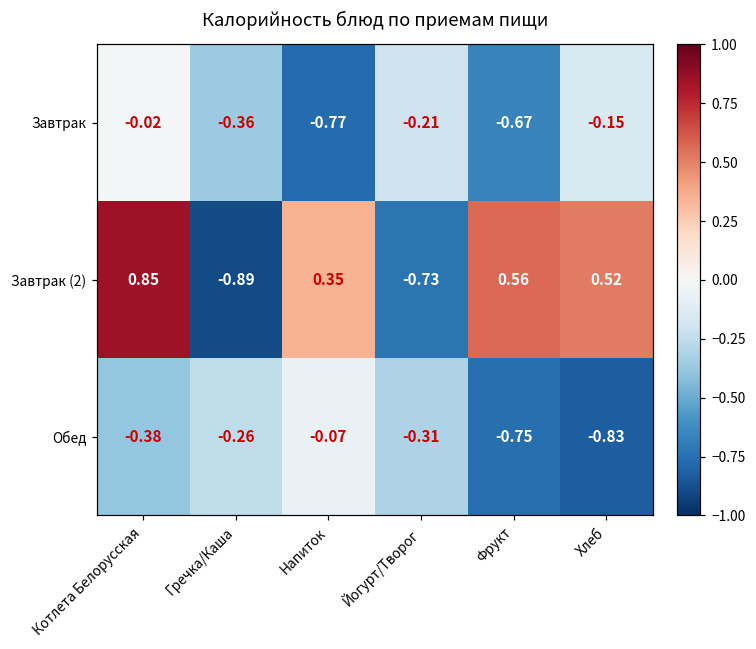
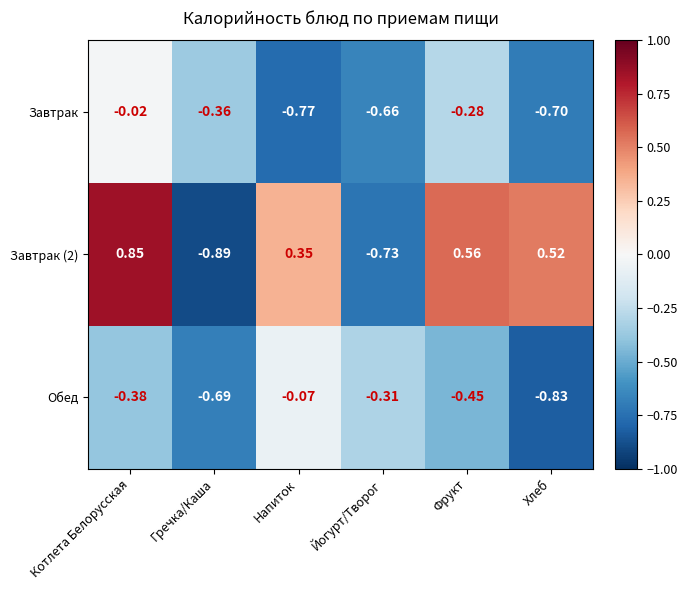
  {
    "Завтрак": {
      "Котлета Белорусская": -0.02,
      "Гречка/Каша": -0.36,
      "Напиток": -0.77,
-     "Йогурт/Творог": -0.21,
-     "Фрукт": -0.67,
-     "Хлеб": -0.15
+     "Йогурт/Творог": -0.66,
+     "Фрукт": -0.28,
+     "Хлеб": -0.70
    },
    "Завтрак (2)": {
      "Котлета Белорусская": 0.85,
      "Гречка/Каша": -0.89,
      "Напиток": 0.35,
      "Йогурт/Творог": -0.73,
      "Фрукт": 0.56,
      "Хлеб": 0.52
    },
    "Обед": {
      "Котлета Белорусская": -0.38,
-     "Гречка/Каша": -0.26,
+     "Гречка/Каша": -0.69,
      "Напиток": -0.07,
      "Йогурт/Творог": -0.31,
-     "Фрукт": -0.75,
+     "Фрукт": -0.45,
      "Хлеб": -0.83
    }
  }
